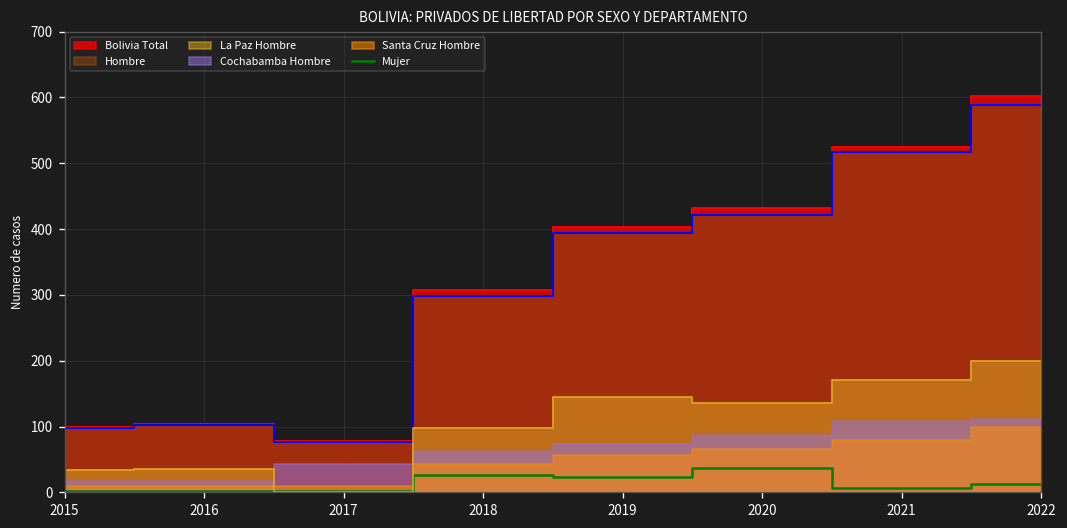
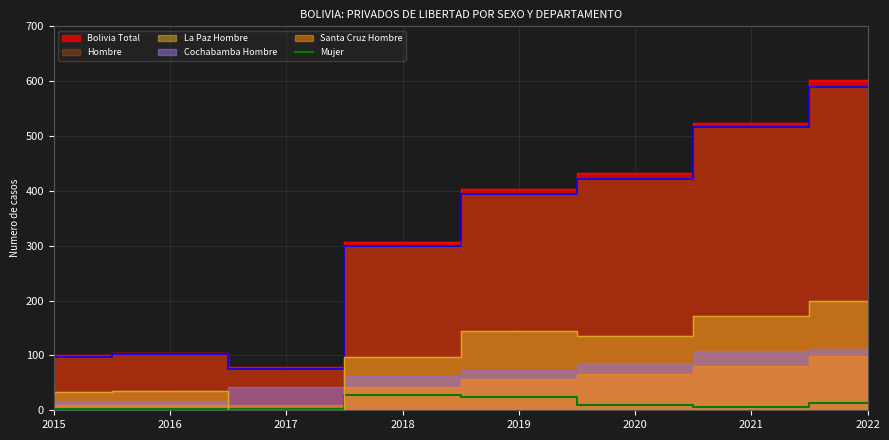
  {
    "Mujer": {
      "2015": 0,
      "2016": 0,
      "2018": 30,
      "2019": 20,
-     "2020": 40,
+     "2020": 10,
      "2021": 10,
      "2022": 10
    }
  }
